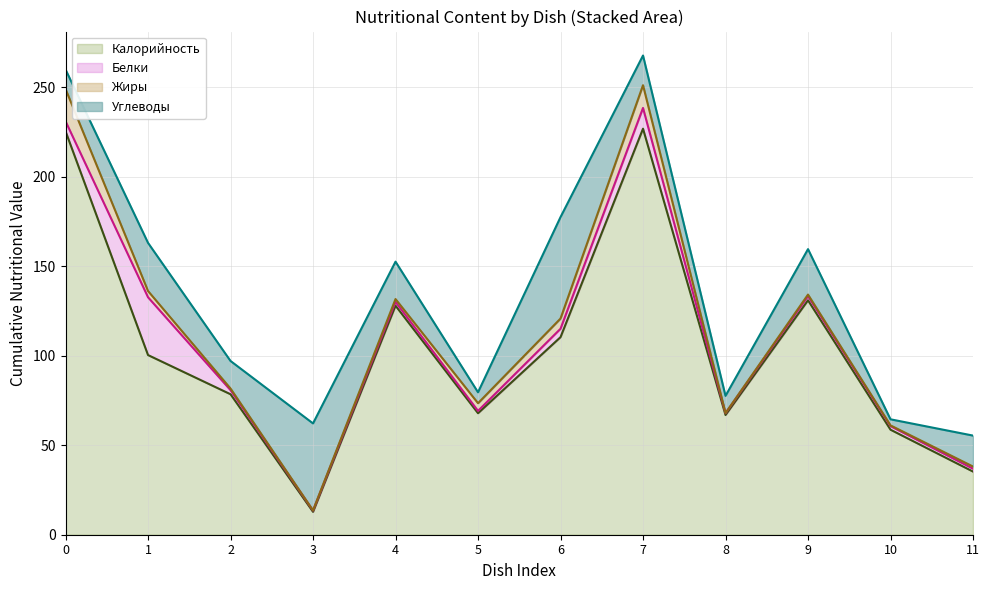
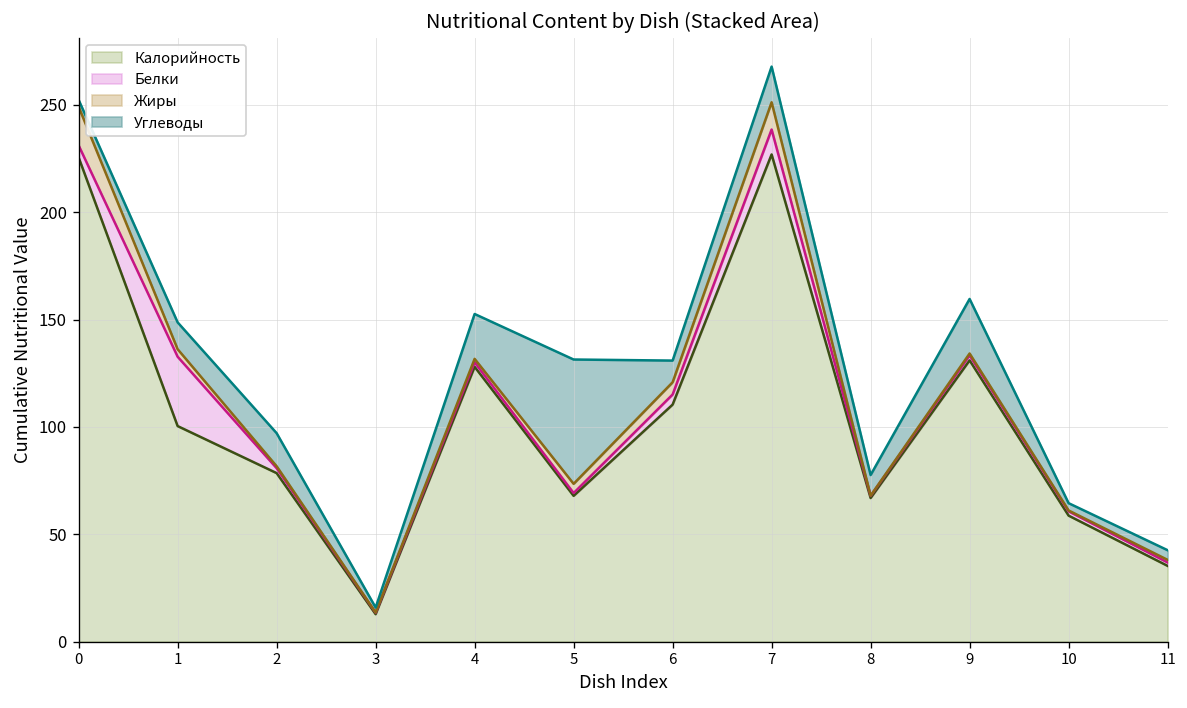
  {
    "Белки": {
      "0": 6,
      "1": 32,
      "4": 2,
      "6": 5,
      "7": 12
    },
    "Углеводы": {
-     "0": 11,
-     "1": 27,
+     "0": 3,
+     "1": 13,
      "2": 15,
-     "3": 49,
+     "3": 2,
      "4": 21,
-     "5": 6,
-     "6": 57,
+     "5": 58,
+     "6": 10,
      "7": 17,
      "8": 10,
      "9": 25,
      "10": 3,
-     "11": 17
+     "11": 5
    }
  }
